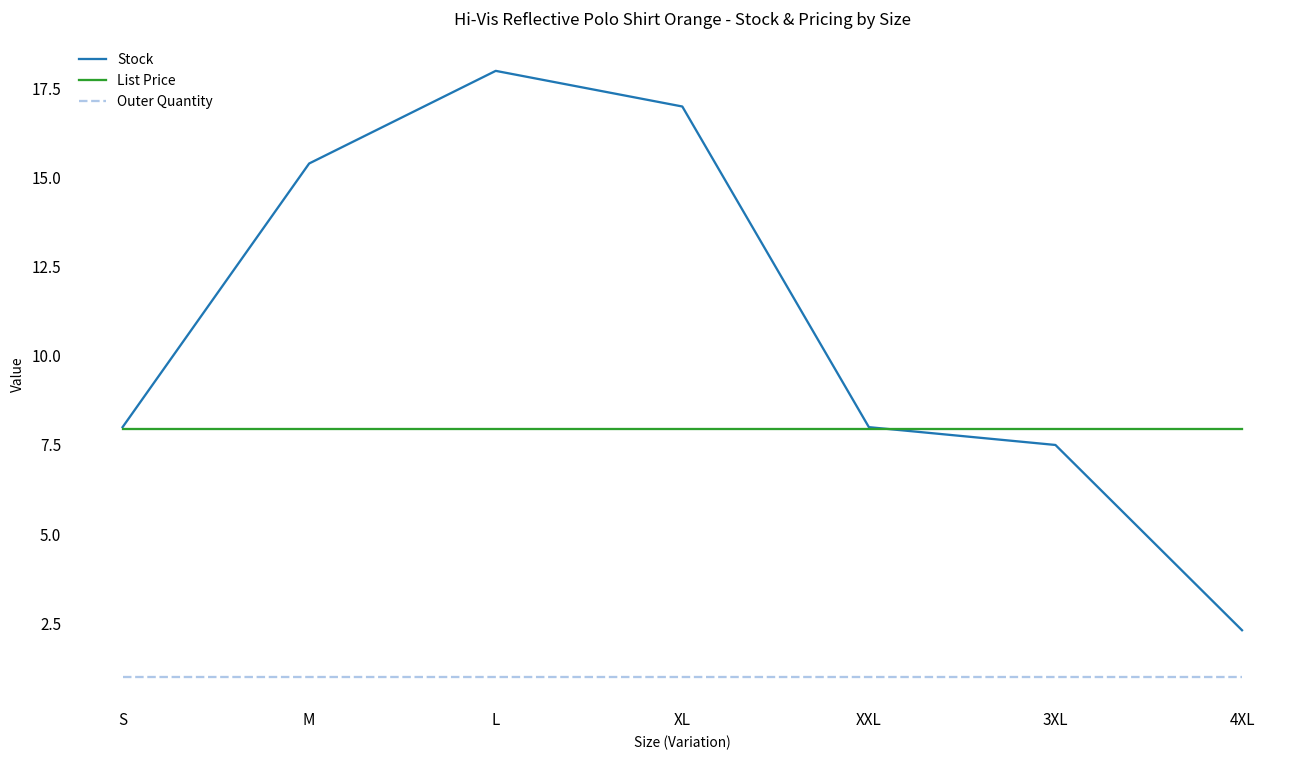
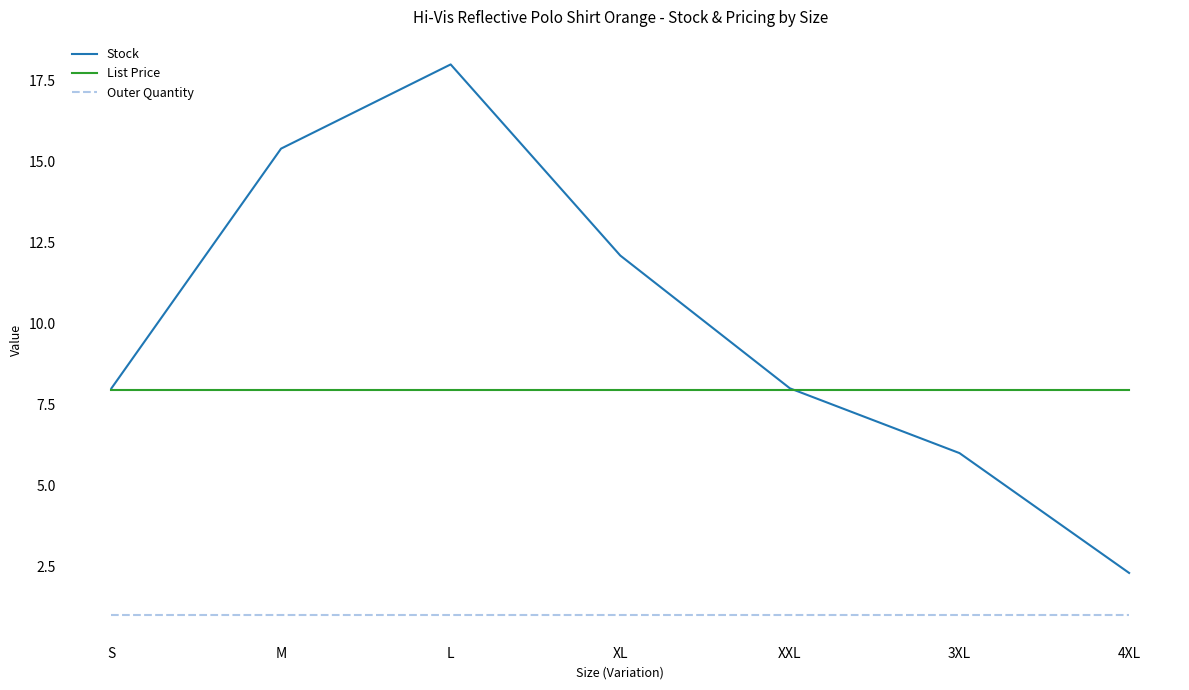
  {
    "Stock": {
      "M": 15.4,
      "L": 18.0,
-     "XL": 17.0,
-     "3XL": 7.5,
+     "XL": 12.1,
+     "3XL": 6.0,
      "4XL": 2.3
    },
    "List Price": {
      "M": 8.0,
      "L": 8.0,
      "XL": 8.0,
      "3XL": 8.0,
      "4XL": 8.0
    },
    "Outer Quantity": {
      "S": 1.0,
      "M": 1.0,
      "L": 1.0,
      "XL": 1.0,
      "XXL": 1.0,
      "3XL": 1.0,
      "4XL": 1.0
    }
  }
